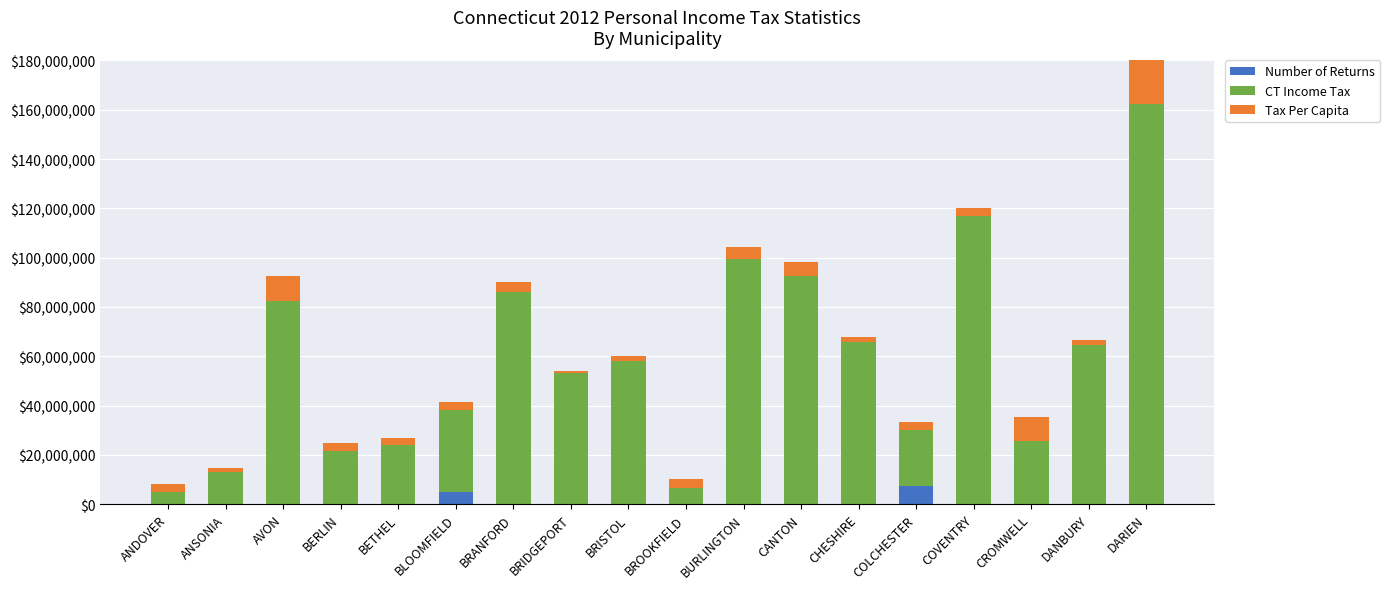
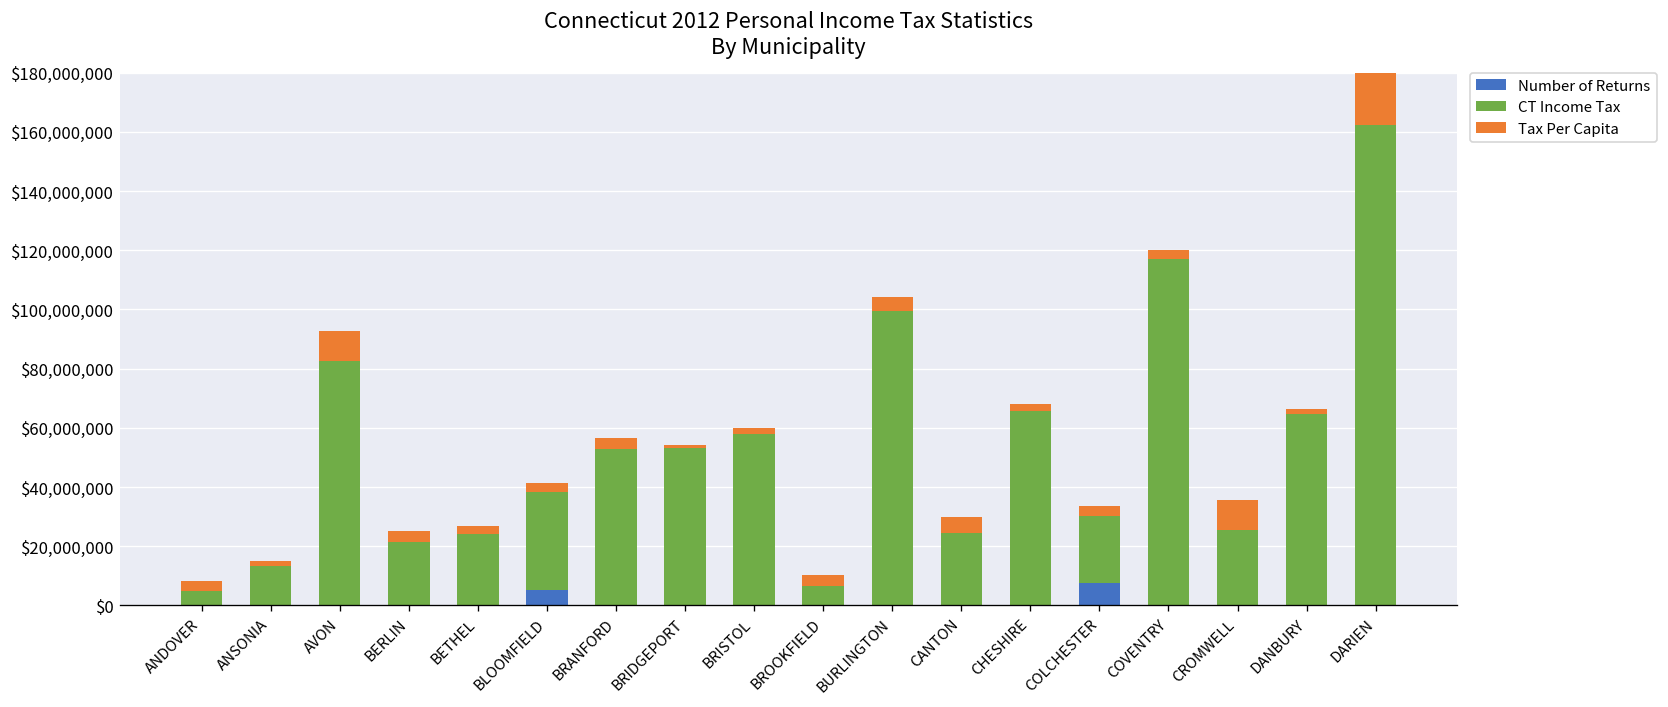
  {
    "Number of Returns": {
      "BLOOMFIELD": "$5,000,000",
      "COLCHESTER": "$7,000,000"
    },
    "CT Income Tax": {
      "ANDOVER": "$5,000,000",
      "ANSONIA": "$13,000,000",
      "AVON": "$83,000,000",
      "BERLIN": "$21,000,000",
      "BETHEL": "$24,000,000",
      "BLOOMFIELD": "$33,000,000",
-     "BRANFORD": "$86,000,000",
+     "BRANFORD": "$53,000,000",
      "BRIDGEPORT": "$53,000,000",
      "BRISTOL": "$58,000,000",
      "BROOKFIELD": "$6,000,000",
      "BURLINGTON": "$99,000,000",
-     "CANTON": "$93,000,000",
+     "CANTON": "$24,000,000",
      "CHESHIRE": "$66,000,000",
      "COLCHESTER": "$23,000,000",
      "COVENTRY": "$117,000,000",
      "CROMWELL": "$25,000,000",
      "DANBURY": "$65,000,000",
      "DARIEN": "$162,000,000"
    },
    "Tax Per Capita": {
      "ANDOVER": "$3,000,000",
      "ANSONIA": "$2,000,000",
      "AVON": "$10,000,000",
      "BERLIN": "$4,000,000",
      "BETHEL": "$3,000,000",
      "BLOOMFIELD": "$3,000,000",
      "BRANFORD": "$4,000,000",
      "BRISTOL": "$2,000,000",
      "BROOKFIELD": "$4,000,000",
      "BURLINGTON": "$5,000,000",
      "CANTON": "$5,000,000",
      "CHESHIRE": "$2,000,000",
      "COLCHESTER": "$3,000,000",
      "COVENTRY": "$3,000,000",
      "CROMWELL": "$10,000,000",
      "DANBURY": "$2,000,000"
    }
  }
